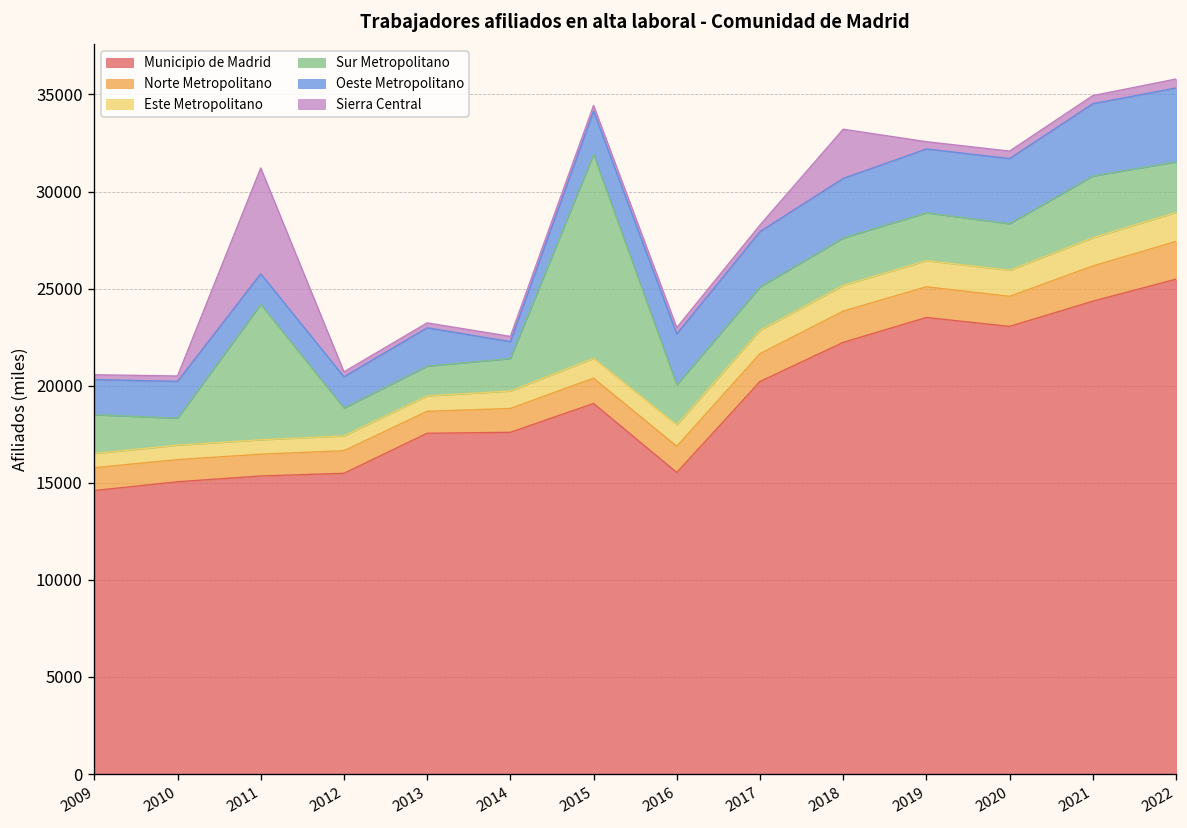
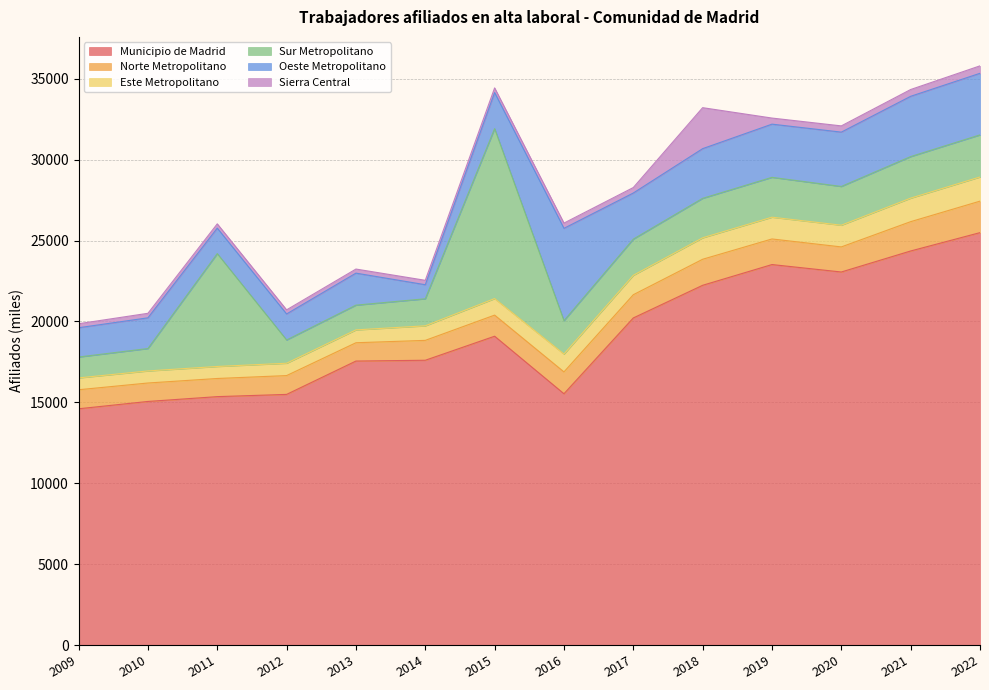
  {
    "Municipio de Madrid": {
      "2009": 14600,
      "2010": 15100,
      "2011": 15400,
      "2012": 15500,
      "2013": 17600,
      "2014": 17600,
      "2015": 19100,
      "2016": 15500,
      "2017": 20200,
      "2018": 22200,
      "2019": 23500,
      "2020": 23100,
      "2021": 24400,
      "2022": 25500
    },
    "Sur Metropolitano": {
-     "2009": 2000,
+     "2009": 1300,
      "2010": 1400,
      "2011": 7000,
      "2012": 1400,
      "2013": 1500,
      "2014": 1700,
      "2015": 10500,
      "2016": 2100,
      "2017": 2200,
      "2018": 2400,
      "2019": 2500,
      "2020": 2400,
-     "2021": 3200,
+     "2021": 2600,
      "2022": 2600
    },
    "Oeste Metropolitano": {
      "2009": 1800,
      "2010": 1900,
      "2011": 1600,
      "2012": 1600,
      "2013": 2000,
      "2014": 900,
      "2015": 2200,
-     "2016": 2600,
+     "2016": 5700,
      "2017": 2900,
      "2018": 3100,
      "2019": 3300,
      "2020": 3400,
      "2021": 3700,
      "2022": 3800
    },
    "Sierra Central": {
      "2009": 200,
      "2010": 300,
-     "2011": 5400,
+     "2011": 300,
      "2012": 300,
      "2013": 300,
      "2014": 300,
      "2015": 300,
      "2016": 300,
      "2017": 300,
      "2018": 2500,
      "2019": 400,
      "2020": 400,
      "2021": 400,
      "2022": 500
    }
  }
